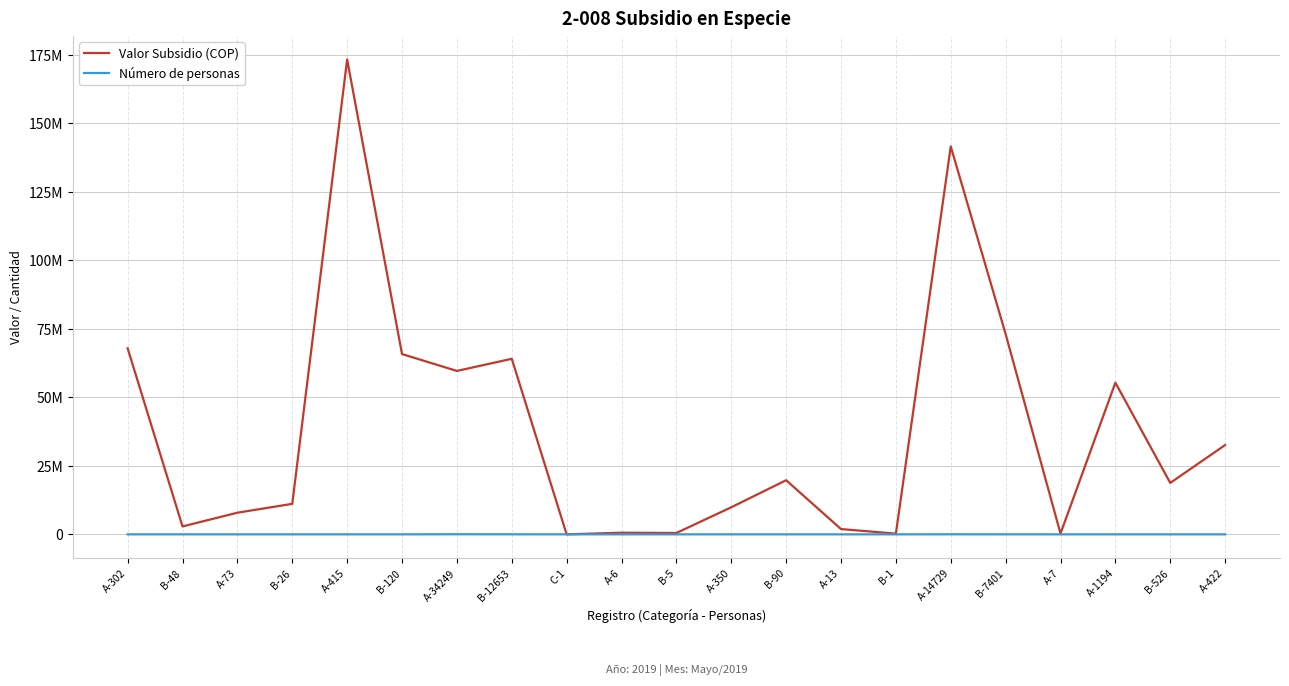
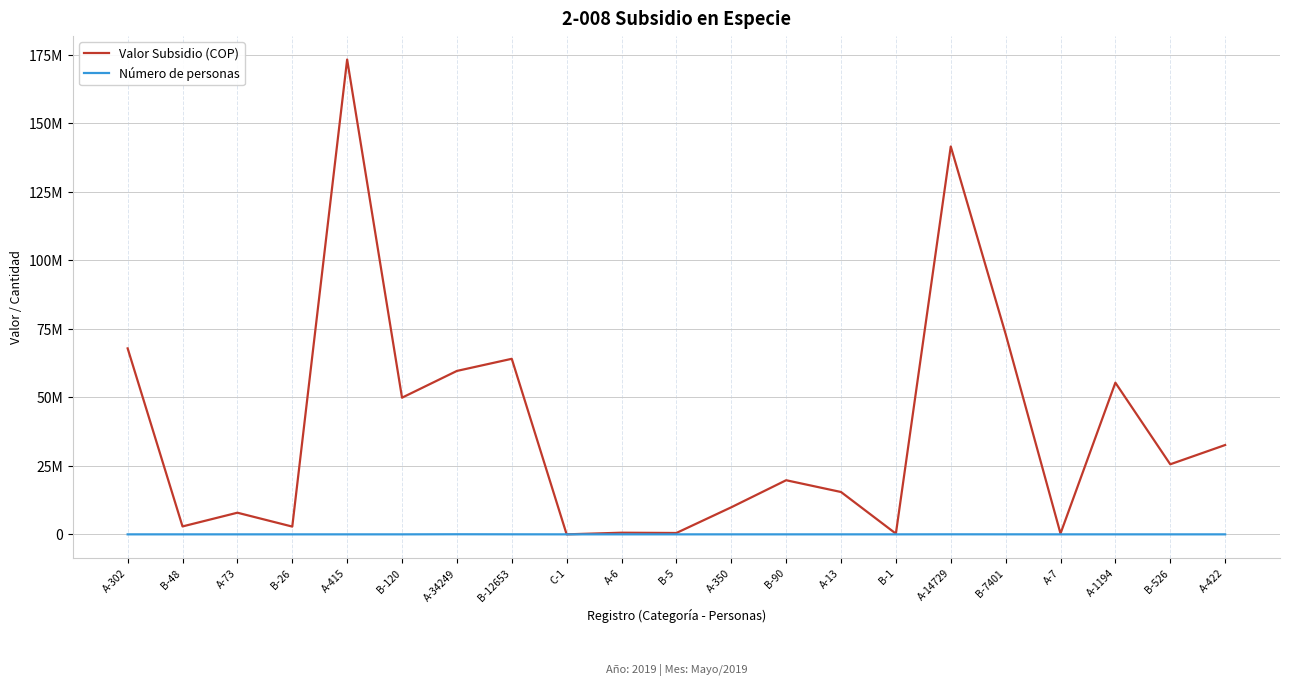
  {
    "Valor Subsidio (COP)": {
      "A-302": 68000000,
      "B-48": 3000000,
      "A-73": 8000000,
-     "B-26": 11000000,
+     "B-26": 3000000,
      "A-415": 173000000,
-     "B-120": 66000000,
+     "B-120": 50000000,
      "A-34249": 60000000,
      "B-12653": 64000000,
      "A-350": 10000000,
      "B-90": 20000000,
-     "A-13": 2000000,
+     "A-13": 15000000,
      "A-14729": 142000000,
      "B-7401": 73000000,
      "A-1194": 55000000,
-     "B-526": 19000000,
+     "B-526": 26000000,
      "A-422": 33000000
    },
    "Número de personas": {
      "A-302": 0,
      "B-48": 0,
      "A-73": 0,
      "B-26": 0,
      "A-415": 0,
      "B-120": 0,
      "A-34249": 0,
      "B-12653": 0,
      "A-350": 0,
      "B-90": 0,
      "A-13": 0,
      "A-14729": 0,
      "B-7401": 0,
      "A-1194": 0,
      "B-526": 0,
      "A-422": 0
    }
  }
